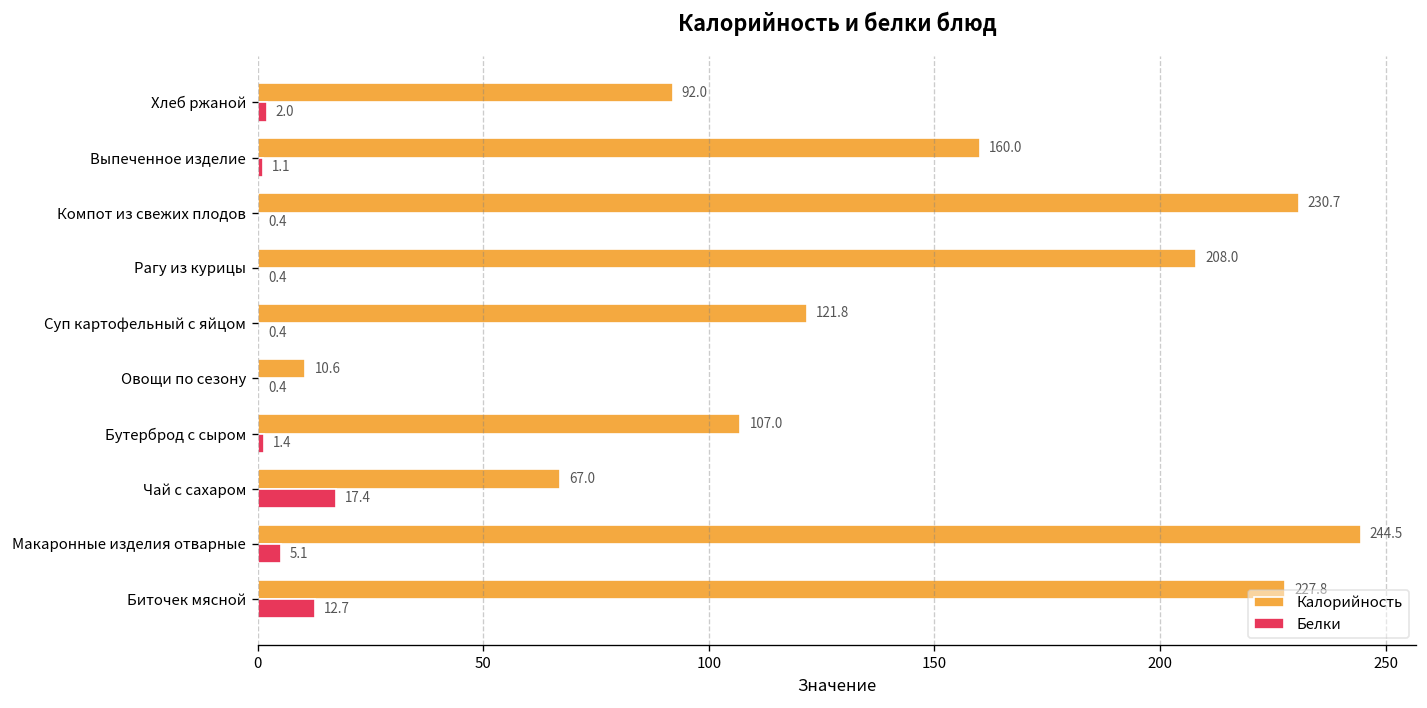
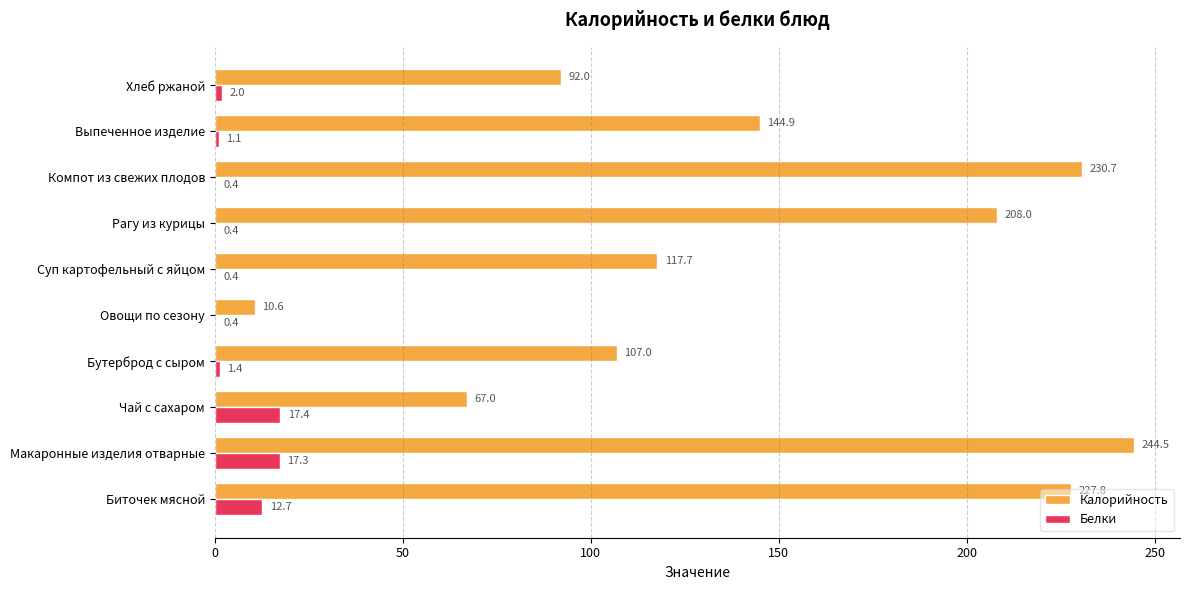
  {
    "Калорийность": {
      "Хлеб ржаной": 92.0,
-     "Выпеченное изделие": 160.0,
+     "Выпеченное изделие": 144.9,
      "Компот из свежих плодов": 230.7,
      "Рагу из курицы": 208.0,
-     "Суп картофельный с яйцом": 121.8,
+     "Суп картофельный с яйцом": 117.7,
      "Овощи по сезону": 10.6,
      "Бутерброд с сыром": 107.0,
      "Чай с сахаром": 67.0,
      "Макаронные изделия отварные": 244.5
    },
    "Белки": {
      "Хлеб ржаной": 2.0,
      "Выпеченное изделие": 1.1,
      "Компот из свежих плодов": 0.4,
      "Рагу из курицы": 0.4,
      "Суп картофельный с яйцом": 0.4,
      "Овощи по сезону": 0.4,
      "Бутерброд с сыром": 1.4,
      "Чай с сахаром": 17.4,
-     "Макаронные изделия отварные": 5.1,
+     "Макаронные изделия отварные": 17.3,
      "Биточек мясной": 12.7
    }
  }
